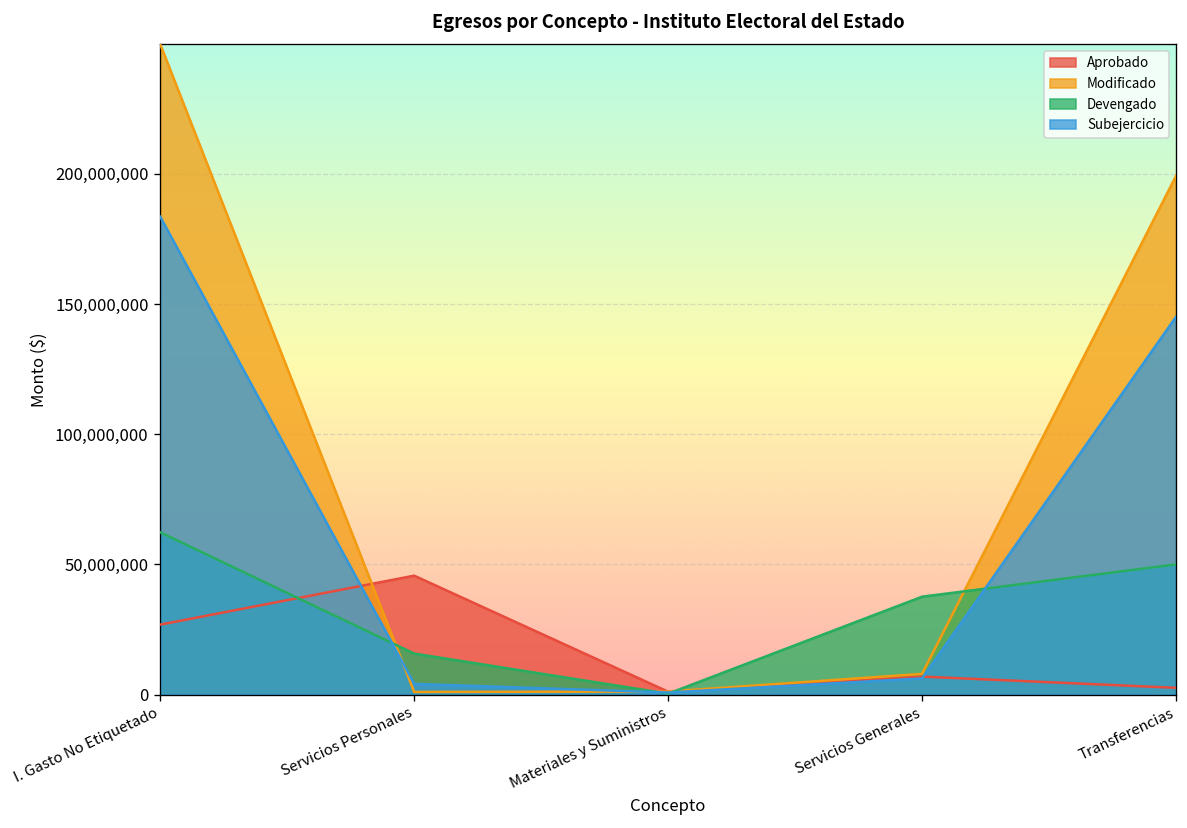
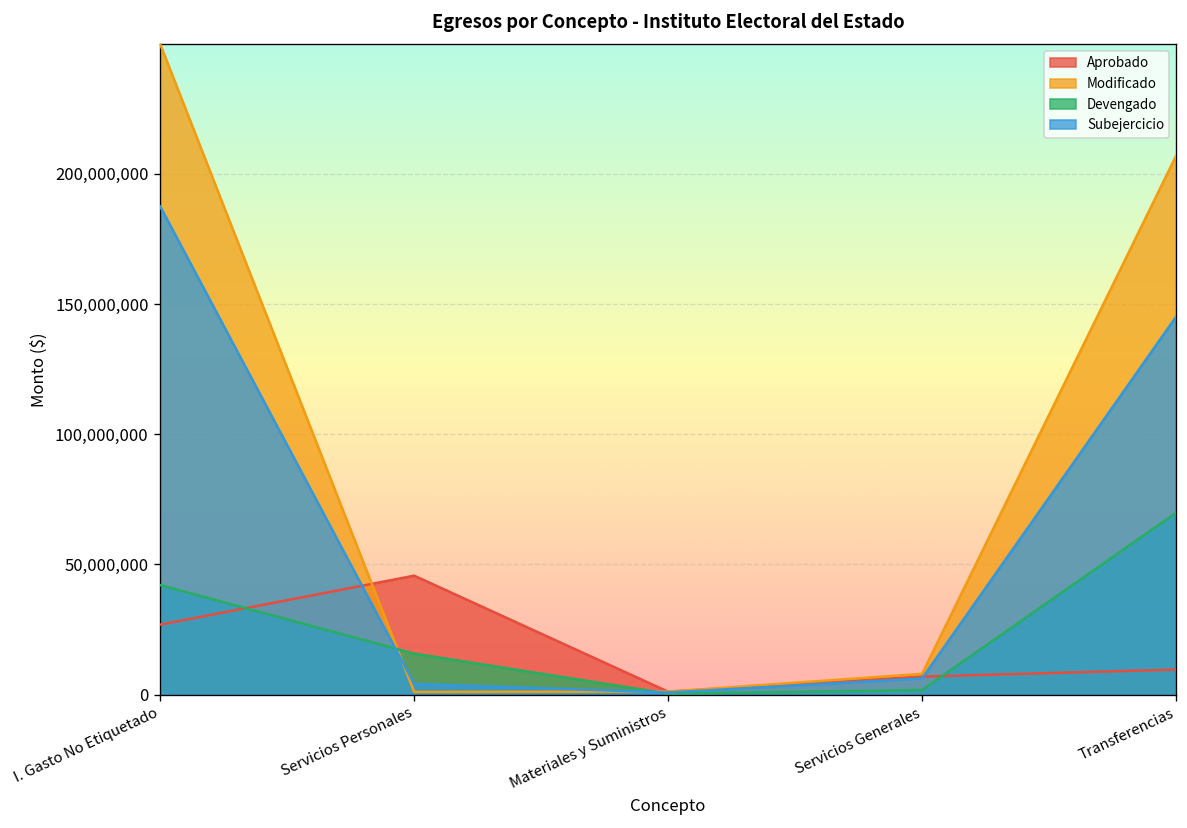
  {
    "Aprobado": {
      "I. Gasto No Etiquetado": "27,000,000",
      "Servicios Personales": "46,000,000",
-     "Transferencias": "3,000,000"
+     "Transferencias": "10,000,000"
    },
    "Modificado": {
      "I. Gasto No Etiquetado": "250,000,000",
      "Servicios Personales": "1,000,000",
-     "Transferencias": "199,000,000"
+     "Transferencias": "207,000,000"
    },
    "Devengado": {
-     "I. Gasto No Etiquetado": "62,000,000",
+     "I. Gasto No Etiquetado": "42,000,000",
      "Servicios Personales": "16,000,000",
-     "Servicios Generales": "38,000,000",
-     "Transferencias": "50,000,000"
+     "Servicios Generales": "2,000,000",
+     "Transferencias": "70,000,000"
    },
    "Subejercicio": {
-     "I. Gasto No Etiquetado": "184,000,000",
+     "I. Gasto No Etiquetado": "187,000,000",
      "Servicios Personales": "4,000,000",
      "Transferencias": "145,000,000"
    }
  }
